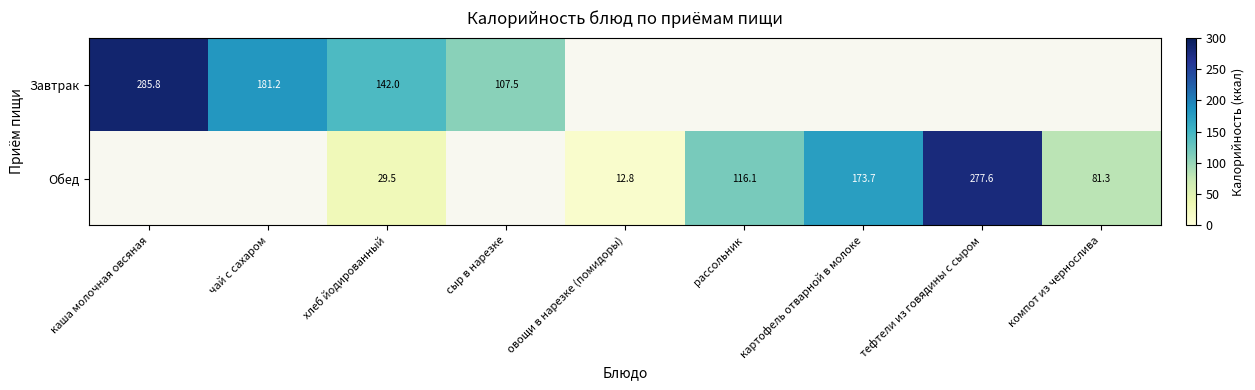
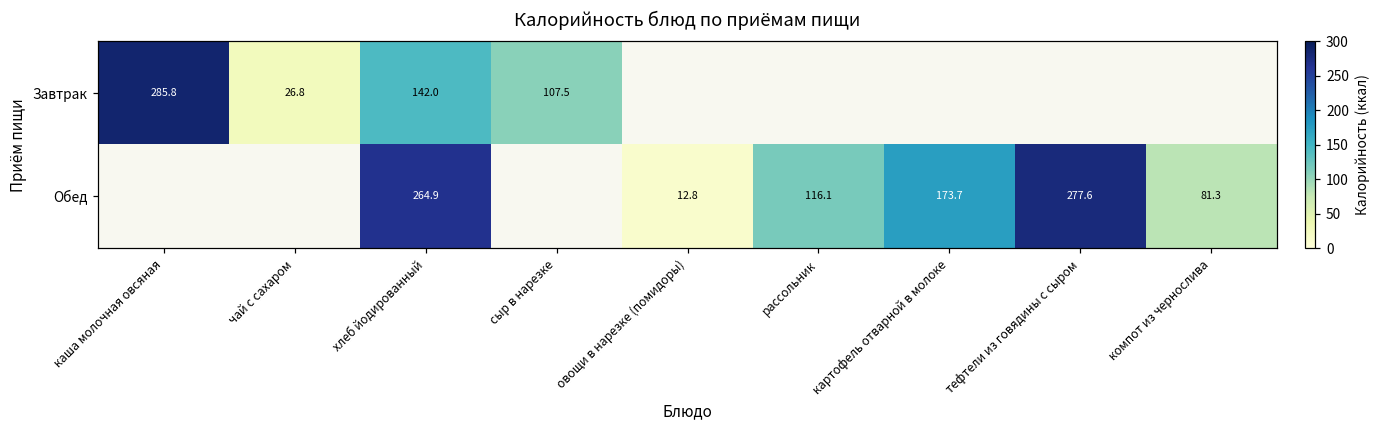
  {
    "Завтрак": {
      "каша молочная овсяная": 285.8,
-     "чай с сахаром": 181.2,
+     "чай с сахаром": 26.8,
      "хлеб йодированный": 142.0,
      "сыр в нарезке": 107.5
    },
    "Обед": {
-     "хлеб йодированный": 29.5,
+     "хлеб йодированный": 264.9,
      "овощи в нарезке (помидоры)": 12.8,
      "рассольник": 116.1,
      "картофель отварной в молоке": 173.7,
      "тефтели из говядины с сыром": 277.6,
      "компот из чернослива": 81.3
    }
  }
